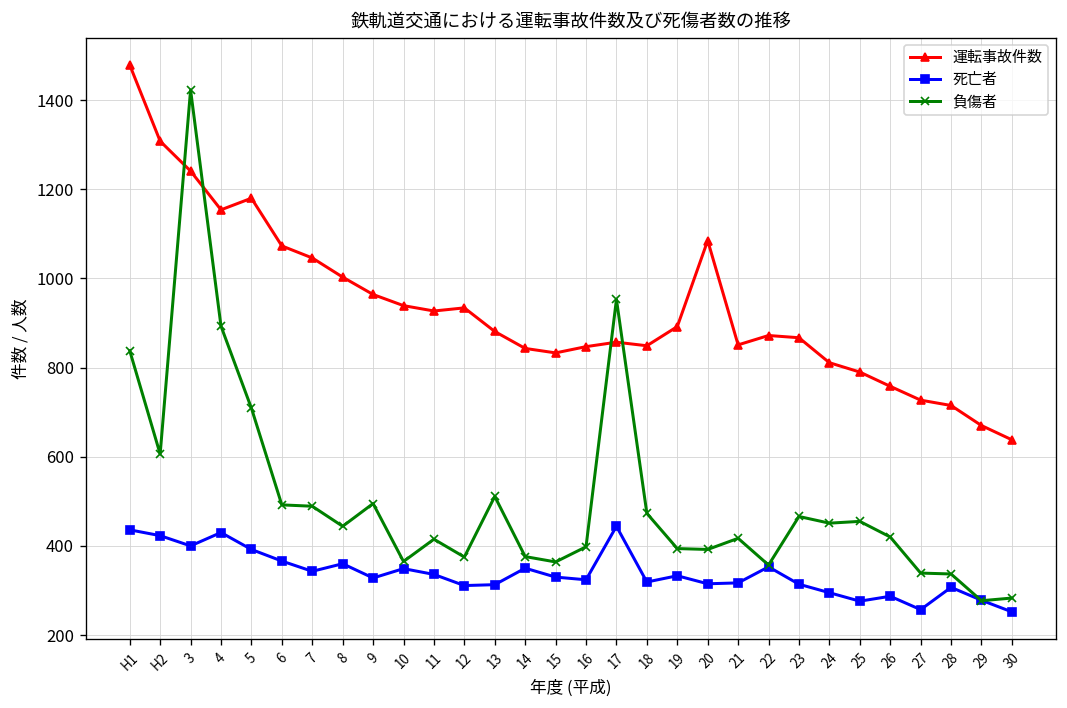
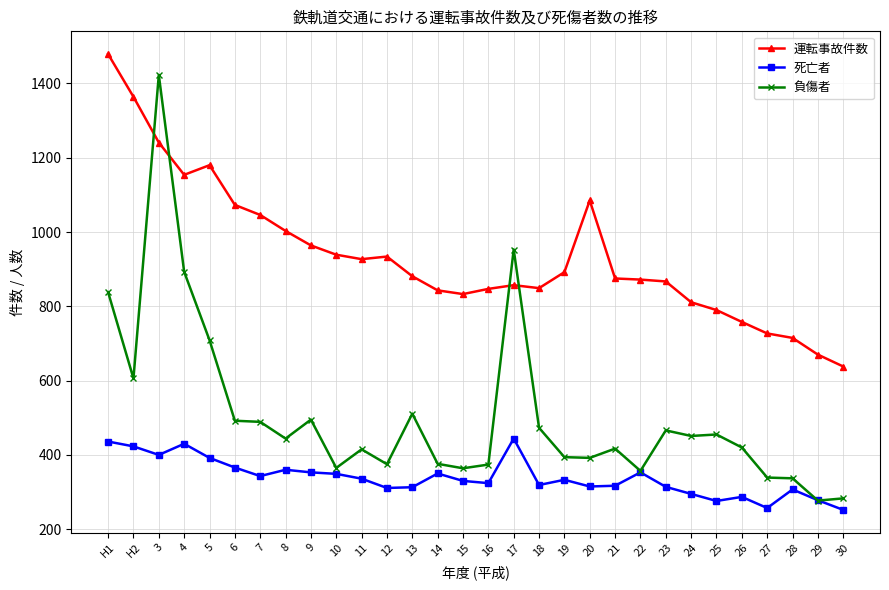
  {
    "運転事故件数": {
      "H1": 1480,
-     "H2": 1310,
+     "H2": 1360,
      "3": 1240,
      "4": 1150,
      "5": 1180,
      "6": 1070,
      "7": 1050,
      "8": 1000,
      "9": 960,
      "10": 940,
      "11": 930,
      "12": 930,
      "13": 880,
      "14": 840,
      "15": 830,
      "16": 850,
      "17": 860,
      "18": 850,
      "19": 890,
      "20": 1090,
-     "21": 850,
+     "21": 880,
      "22": 870,
      "23": 870,
      "24": 810,
      "25": 790,
      "26": 760,
      "27": 730,
      "28": 720,
      "29": 670,
      "30": 640
    },
    "死亡者": {
      "H1": 440,
      "H2": 420,
      "3": 400,
      "4": 430,
      "5": 390,
      "6": 370,
      "7": 340,
      "8": 360,
-     "9": 330,
+     "9": 350,
      "10": 350,
      "11": 340,
      "12": 310,
      "13": 310,
      "14": 350,
      "15": 330,
      "16": 320,
      "17": 440,
      "18": 320,
      "19": 330,
      "20": 320,
      "21": 320,
      "23": 310,
      "24": 300,
      "25": 280,
      "26": 290,
      "27": 260,
      "28": 310,
      "30": 250
    },
    "負傷者": {
      "H1": 840,
      "H2": 610,
      "3": 1420,
      "4": 890,
      "5": 710,
      "6": 490,
      "7": 490,
      "8": 440,
      "9": 500,
      "10": 370,
      "11": 420,
      "12": 380,
      "13": 510,
      "14": 380,
      "15": 360,
-     "16": 400,
+     "16": 370,
      "17": 950,
      "18": 470,
      "19": 390,
      "20": 390,
      "21": 420,
      "23": 470,
      "24": 450,
      "25": 460,
      "26": 420,
      "27": 340,
      "28": 340,
      "30": 280
    }
  }
